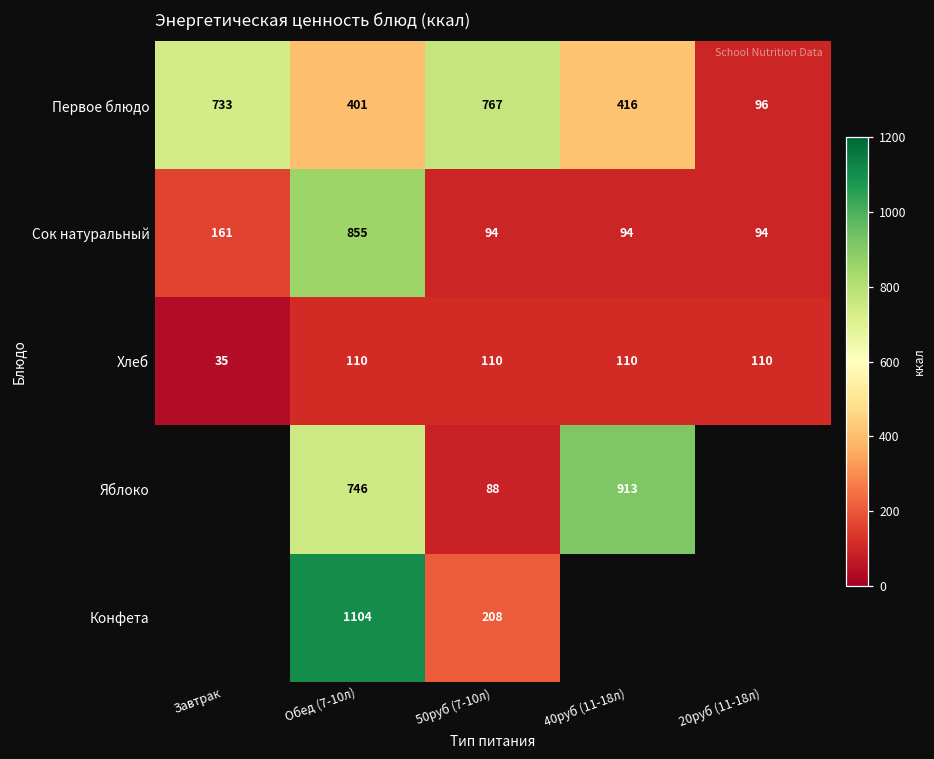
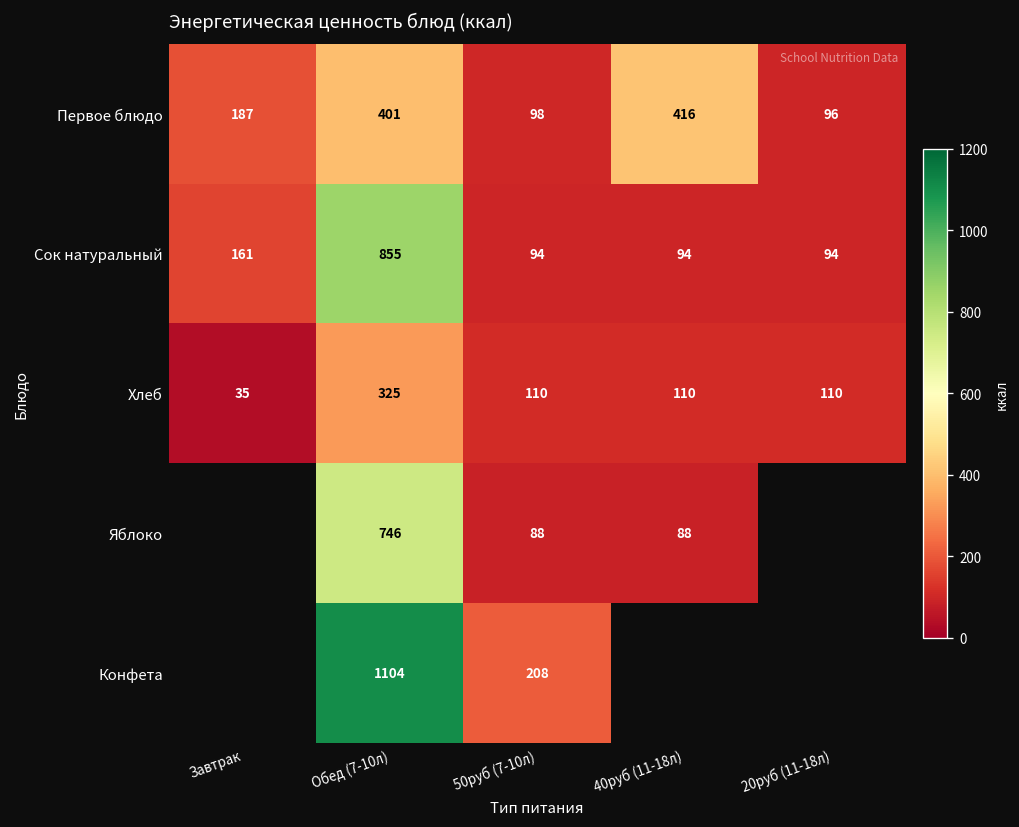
  {
    "Первое блюдо": {
-     "Завтрак": 733,
+     "Завтрак": 187,
      "Обед (7-10л)": 401,
-     "50руб (7-10л)": 767,
+     "50руб (7-10л)": 98,
      "40руб (11-18л)": 416
    },
    "Сок натуральный": {
      "Завтрак": 161,
      "Обед (7-10л)": 855,
      "50руб (7-10л)": 94,
      "40руб (11-18л)": 94,
      "20руб (11-18л)": 94
    },
    "Хлеб": {
      "Завтрак": 35,
-     "Обед (7-10л)": 110,
+     "Обед (7-10л)": 325,
      "50руб (7-10л)": 110,
      "40руб (11-18л)": 110,
      "20руб (11-18л)": 110
    },
    "Яблоко": {
      "Обед (7-10л)": 746,
      "50руб (7-10л)": 88,
-     "40руб (11-18л)": 913
+     "40руб (11-18л)": 88
    },
    "Конфета": {
      "Обед (7-10л)": 1104,
      "50руб (7-10л)": 208
    }
  }
